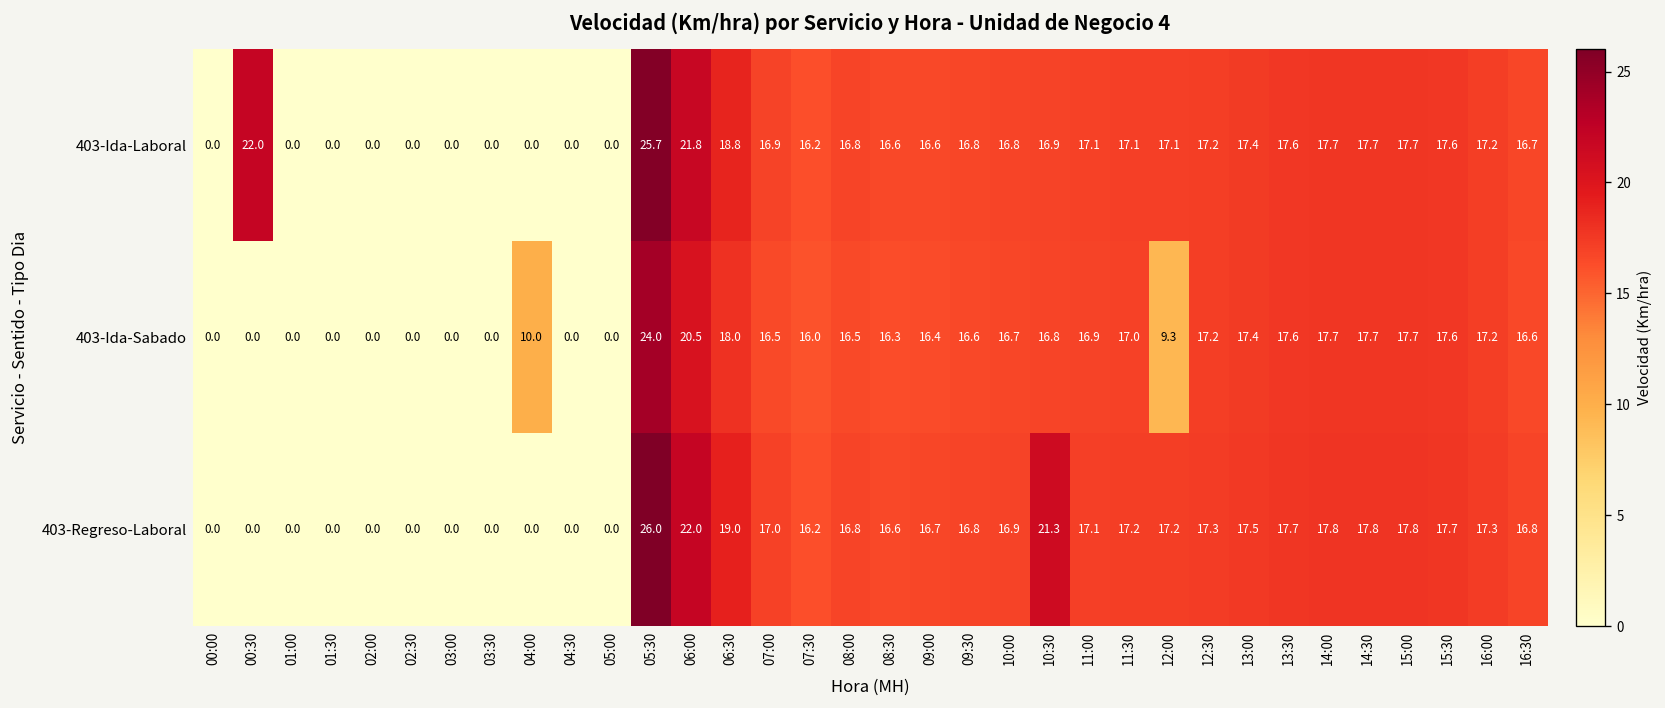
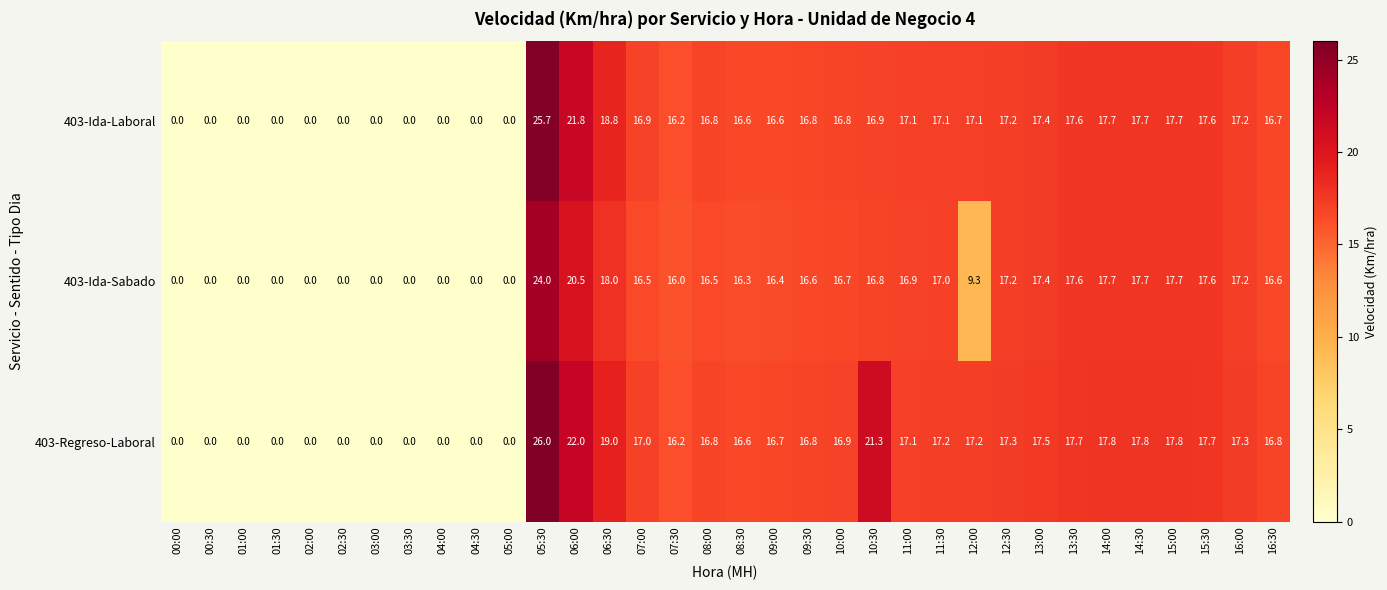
  {
    "403-Ida-Laboral": {
      "00:00": 0.0,
-     "00:30": 22.0,
+     "00:30": 0.0,
      "01:00": 0.0,
      "01:30": 0.0,
      "02:00": 0.0,
      "02:30": 0.0,
      "03:00": 0.0,
      "03:30": 0.0,
      "04:00": 0.0,
      "04:30": 0.0,
      "05:00": 0.0,
      "05:30": 25.7,
      "06:00": 21.8,
      "06:30": 18.8,
      "07:00": 16.9,
      "07:30": 16.2,
      "08:00": 16.8,
      "08:30": 16.6,
      "09:00": 16.6,
      "09:30": 16.8,
      "10:00": 16.8,
      "10:30": 16.9,
      "11:00": 17.1,
      "11:30": 17.1,
      "12:00": 17.1,
      "12:30": 17.2,
      "13:00": 17.4,
      "13:30": 17.6,
      "14:00": 17.7,
      "14:30": 17.7,
      "15:00": 17.7,
      "15:30": 17.6,
      "16:00": 17.2,
      "16:30": 16.7
    },
    "403-Ida-Sabado": {
      "00:00": 0.0,
      "00:30": 0.0,
      "01:00": 0.0,
      "01:30": 0.0,
      "02:00": 0.0,
      "02:30": 0.0,
      "03:00": 0.0,
      "03:30": 0.0,
-     "04:00": 10.0,
+     "04:00": 0.0,
      "04:30": 0.0,
      "05:00": 0.0,
      "05:30": 24.0,
      "06:00": 20.5,
      "06:30": 18.0,
      "07:00": 16.5,
      "07:30": 16.0,
      "08:00": 16.5,
      "08:30": 16.3,
      "09:00": 16.4,
      "09:30": 16.6,
      "10:00": 16.7,
      "10:30": 16.8,
      "11:00": 16.9,
      "11:30": 17.0,
      "12:00": 9.3,
      "12:30": 17.2,
      "13:00": 17.4,
      "13:30": 17.6,
      "14:00": 17.7,
      "14:30": 17.7,
      "15:00": 17.7,
      "15:30": 17.6,
      "16:00": 17.2,
      "16:30": 16.6
    },
    "403-Regreso-Laboral": {
      "00:00": 0.0,
      "00:30": 0.0,
      "01:00": 0.0,
      "01:30": 0.0,
      "02:00": 0.0,
      "02:30": 0.0,
      "03:00": 0.0,
      "03:30": 0.0,
      "04:00": 0.0,
      "04:30": 0.0,
      "05:00": 0.0,
      "05:30": 26.0,
      "06:00": 22.0,
      "06:30": 19.0,
      "07:00": 17.0,
      "07:30": 16.2,
      "08:00": 16.8,
      "08:30": 16.6,
      "09:00": 16.7,
      "09:30": 16.8,
      "10:00": 16.9,
      "10:30": 21.3,
      "11:00": 17.1,
      "11:30": 17.2,
      "12:00": 17.2,
      "12:30": 17.3,
      "13:00": 17.5,
      "13:30": 17.7,
      "14:00": 17.8,
      "14:30": 17.8,
      "15:00": 17.8,
      "15:30": 17.7,
      "16:00": 17.3,
      "16:30": 16.8
    }
  }
